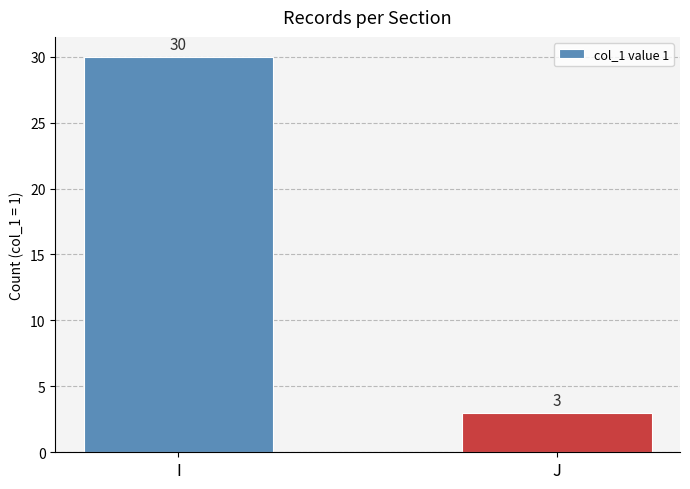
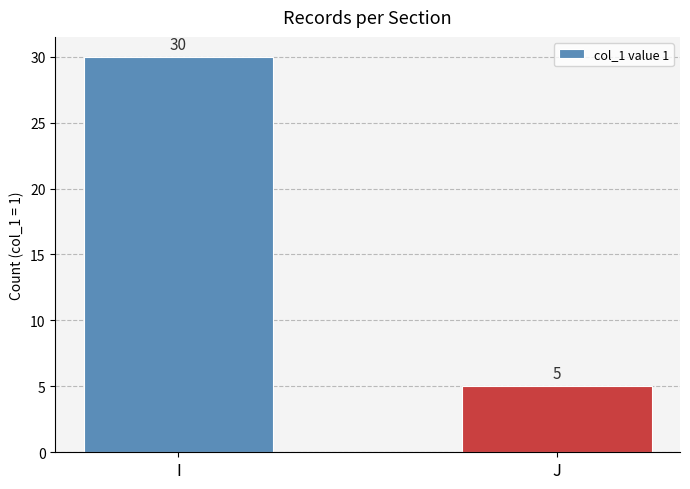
  {
    "I": 30,
-   "J": 3
+   "J": 5
  }
